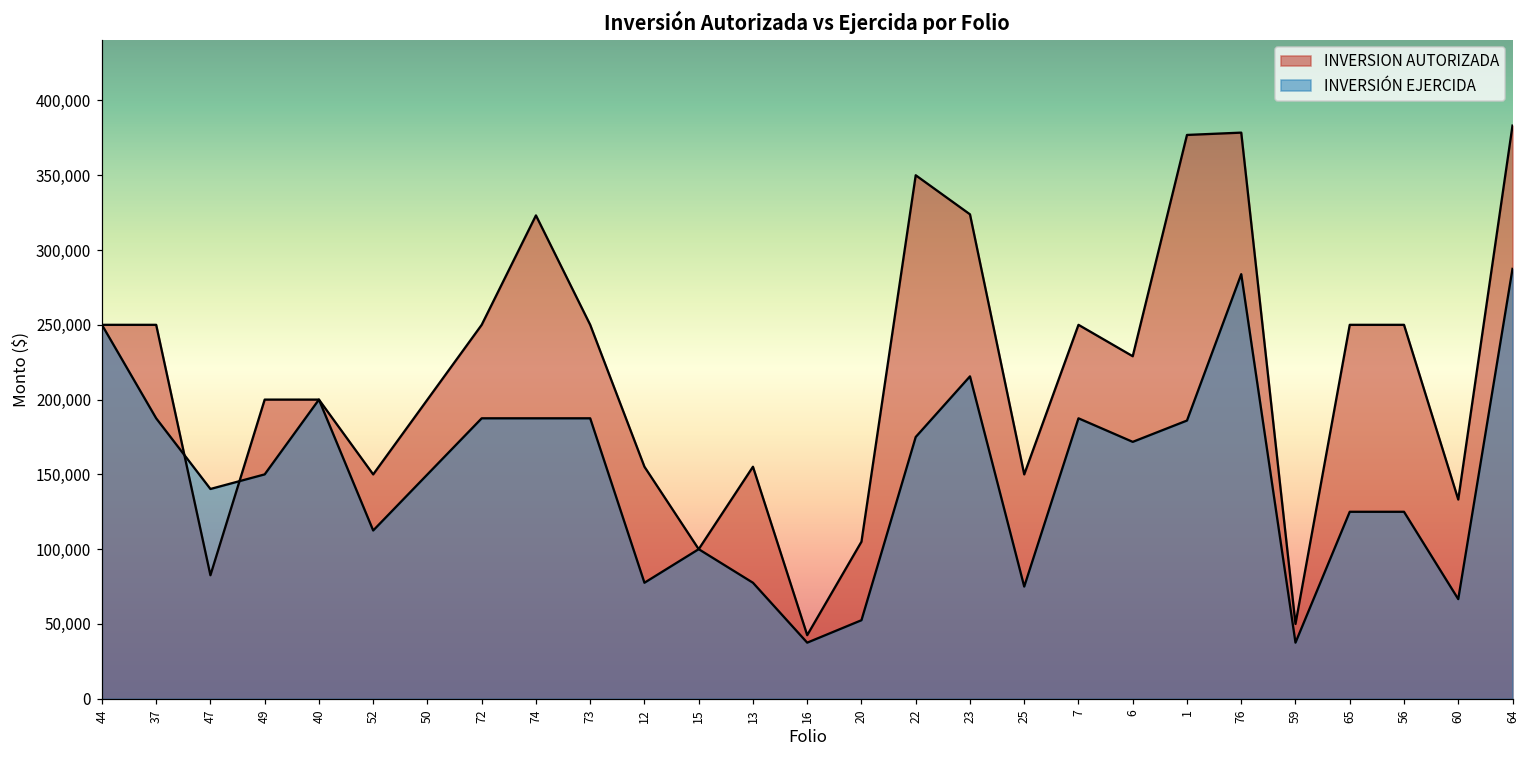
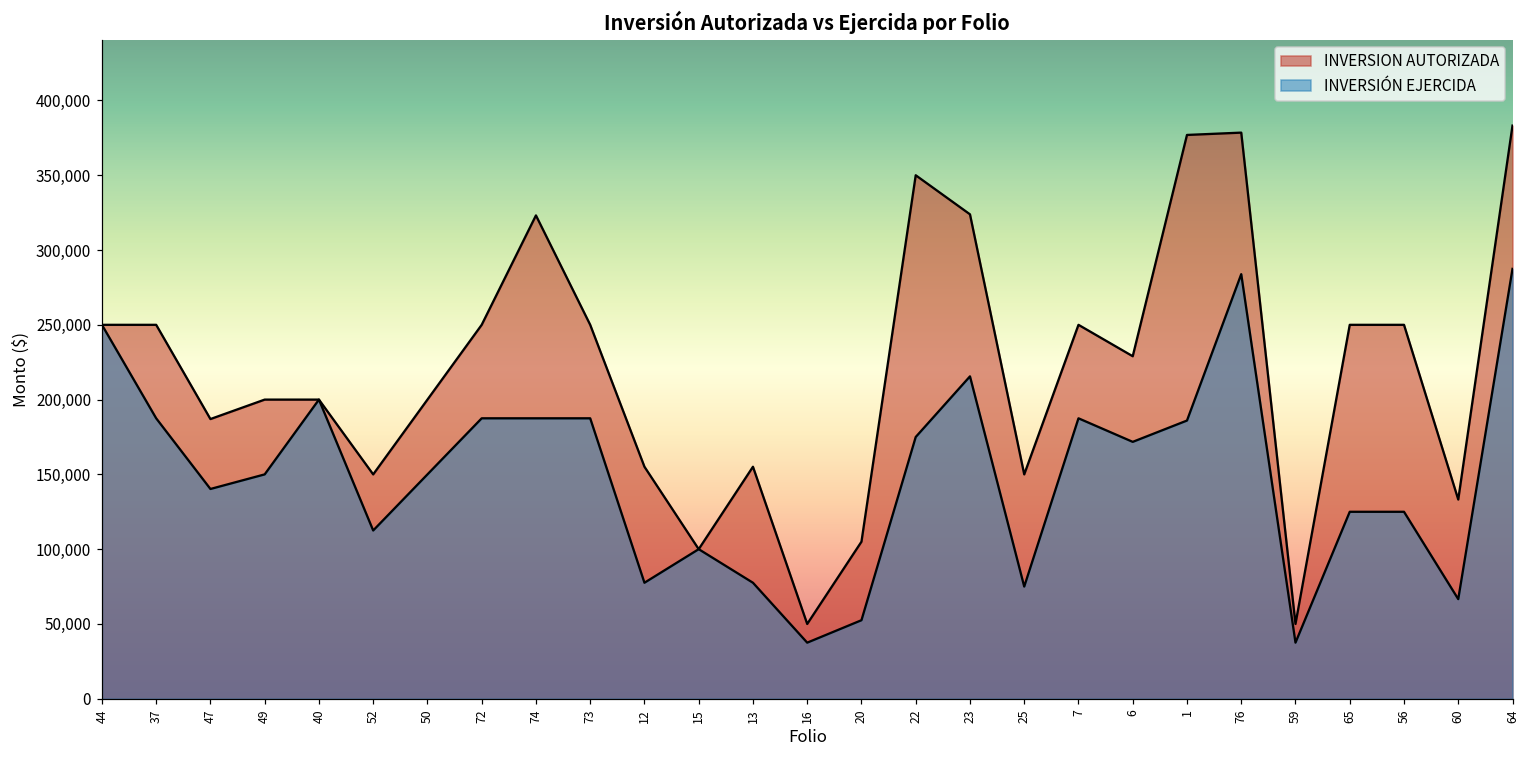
  {
    "INVERSION AUTORIZADA": {
      "37": "250,000",
-     "47": "83,000",
+     "47": "187,000",
      "49": "200,000",
      "52": "150,000",
      "50": "200,000",
      "72": "250,000",
      "74": "323,000",
      "73": "250,000",
      "12": "155,000",
      "13": "155,000",
-     "16": "43,000",
+     "16": "50,000",
      "20": "105,000",
      "22": "350,000",
      "23": "324,000",
      "25": "150,000",
      "7": "250,000",
      "6": "229,000",
      "1": "377,000",
      "76": "379,000",
      "59": "50,000",
      "65": "250,000",
      "56": "250,000",
      "60": "133,000",
      "64": "383,000"
    },
    "INVERSIÓN EJERCIDA": {
      "37": "188,000",
      "47": "140,000",
      "49": "150,000",
      "52": "113,000",
      "50": "150,000",
      "72": "188,000",
      "74": "188,000",
      "73": "188,000",
      "12": "78,000",
      "13": "78,000",
      "16": "38,000",
      "20": "53,000",
      "22": "175,000",
      "23": "216,000",
      "25": "75,000",
      "7": "188,000",
      "6": "172,000",
      "1": "186,000",
      "76": "284,000",
      "59": "38,000",
      "65": "125,000",
      "56": "125,000",
      "60": "67,000",
      "64": "287,000"
    }
  }
